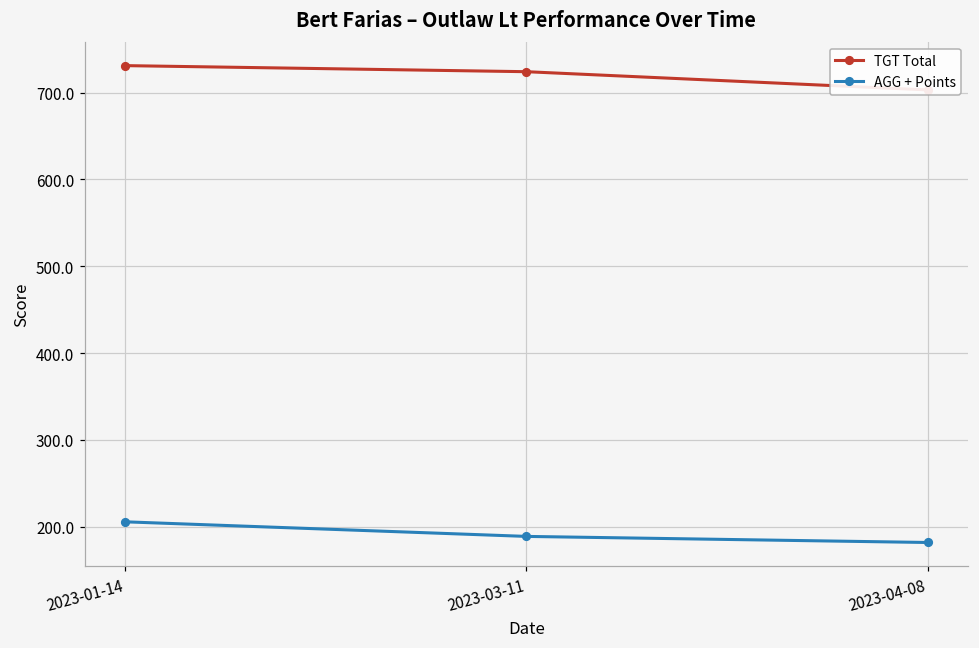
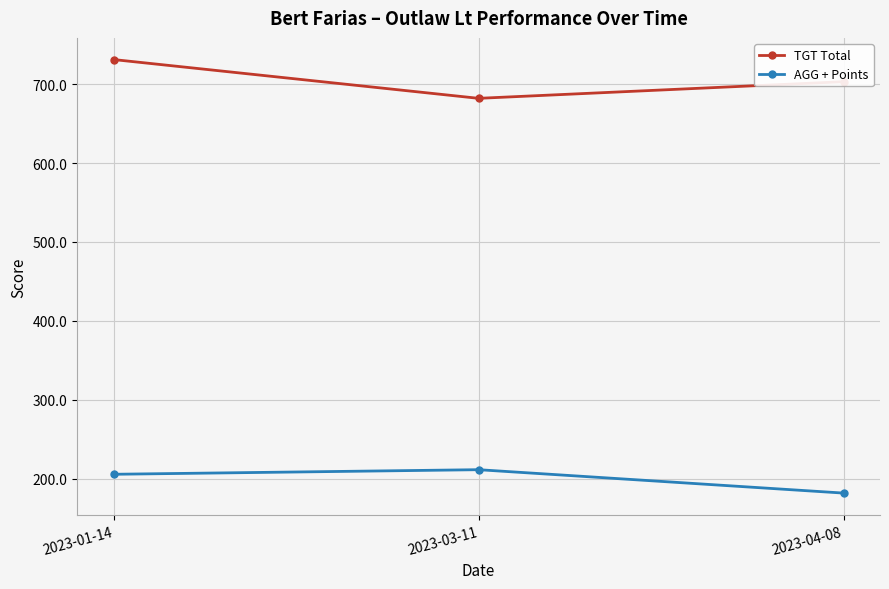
  {
    "TGT Total": {
      "2023-01-14": 730,
-     "2023-03-11": 720
+     "2023-03-11": 680
    },
    "AGG + Points": {
      "2023-01-14": 210,
-     "2023-03-11": 190,
+     "2023-03-11": 210,
      "2023-04-08": 180
    }
  }
